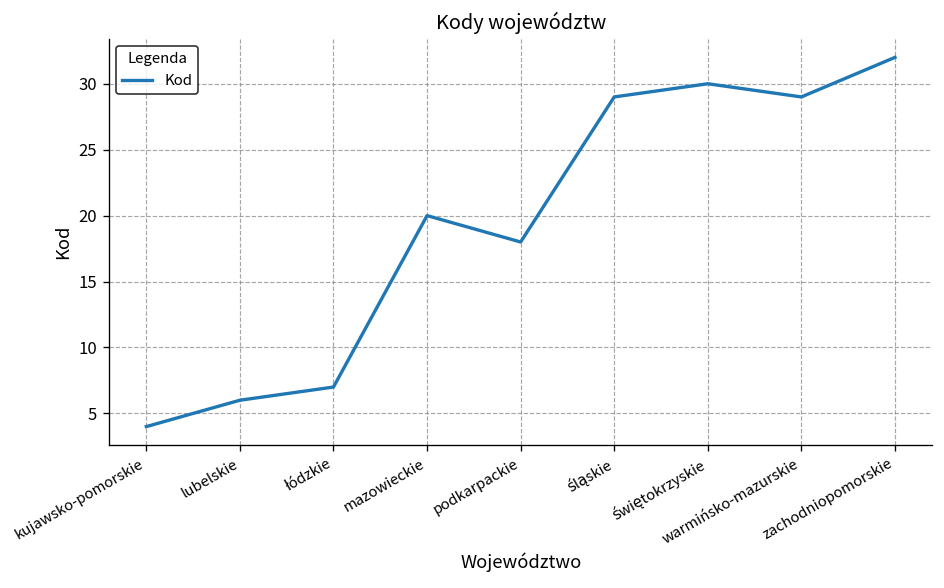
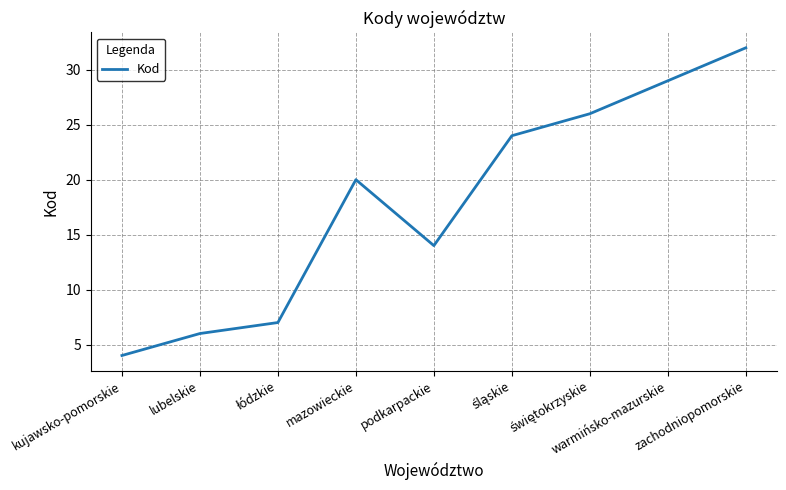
  {
    "kujawsko-pomorskie": 4,
    "lubelskie": 6,
    "łódzkie": 7,
    "mazowieckie": 20,
-   "podkarpackie": 18,
-   "śląskie": 29,
-   "świętokrzyskie": 30,
+   "podkarpackie": 14,
+   "śląskie": 24,
+   "świętokrzyskie": 26,
    "warmińsko-mazurskie": 29,
    "zachodniopomorskie": 32
  }
